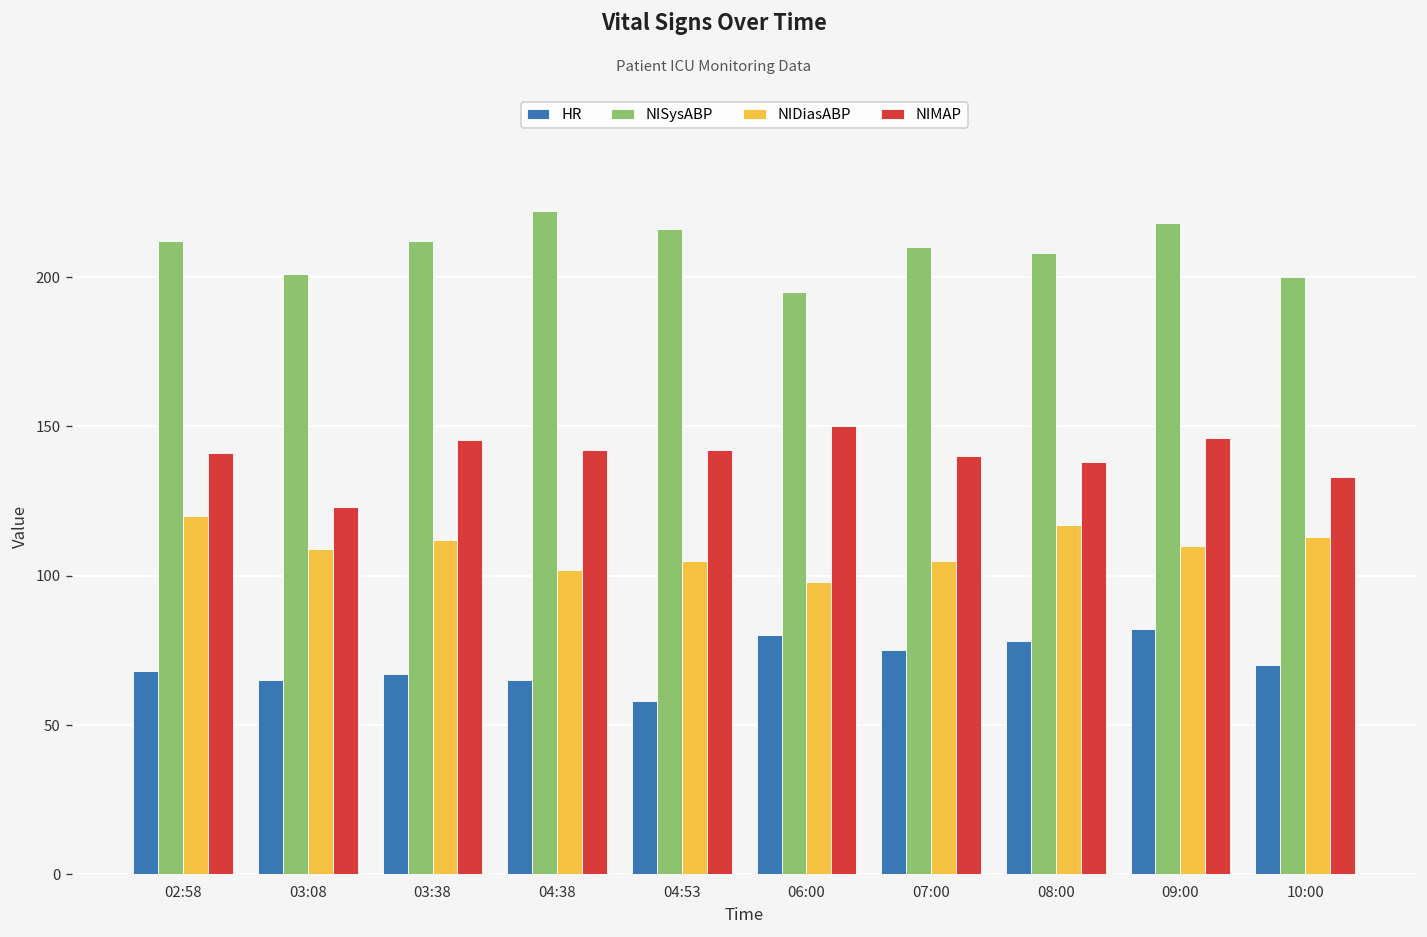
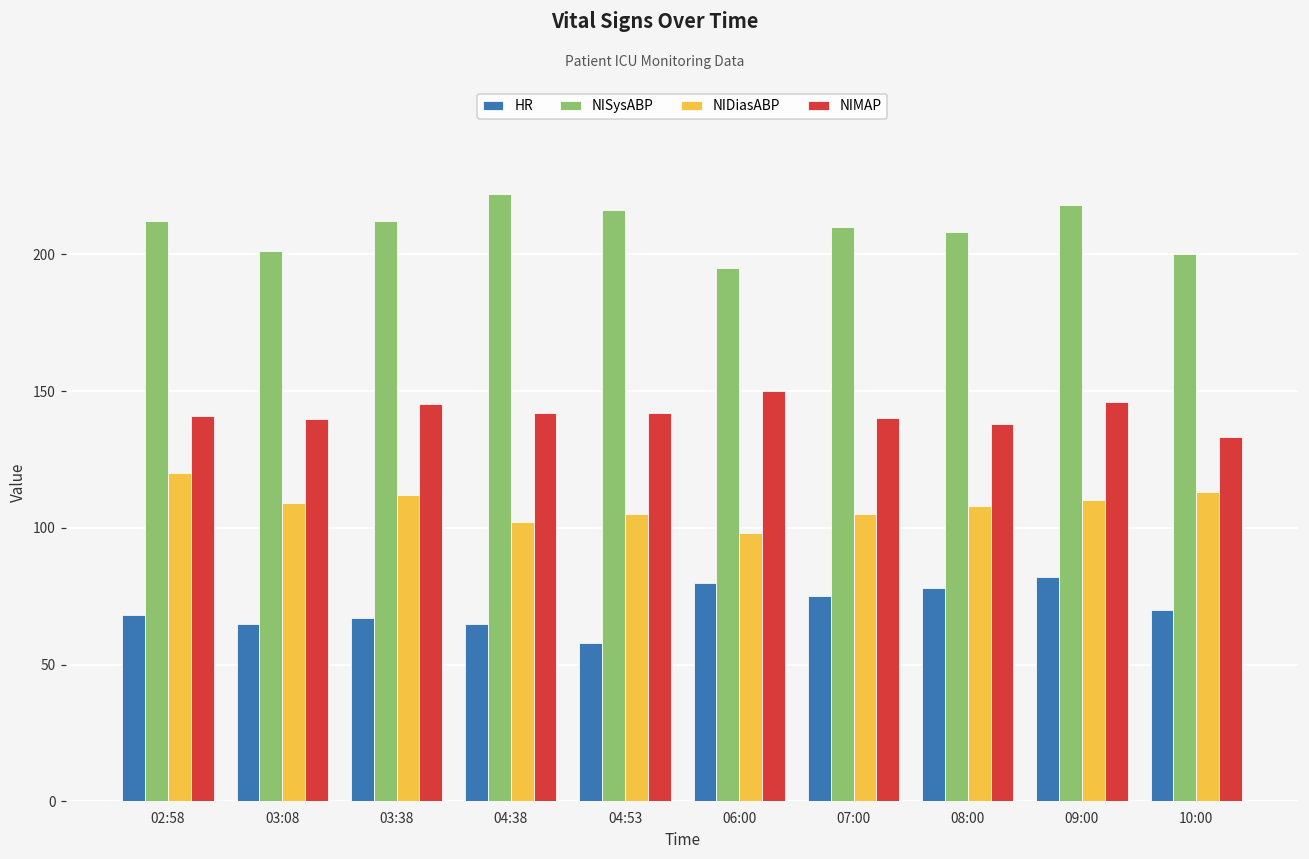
  {
    "HR": {
      "02:58": 68,
      "03:08": 65,
      "03:38": 67,
      "04:38": 65,
      "04:53": 58,
      "06:00": 80,
      "07:00": 75,
      "08:00": 78,
      "09:00": 82,
      "10:00": 70
    },
    "NISysABP": {
      "02:58": 212,
      "03:08": 201,
      "03:38": 212,
      "04:38": 222,
      "04:53": 216,
      "06:00": 195,
      "07:00": 210,
      "08:00": 208,
      "09:00": 218,
      "10:00": 200
    },
    "NIDiasABP": {
      "02:58": 120,
      "03:08": 109,
      "03:38": 112,
      "04:38": 102,
      "04:53": 105,
      "06:00": 98,
      "07:00": 105,
-     "08:00": 117,
+     "08:00": 108,
      "09:00": 110,
      "10:00": 113
    },
    "NIMAP": {
      "02:58": 141,
-     "03:08": 123,
+     "03:08": 140,
      "03:38": 145,
      "04:38": 142,
      "04:53": 142,
      "06:00": 150,
      "07:00": 140,
      "08:00": 138,
      "09:00": 146,
      "10:00": 133
    }
  }
